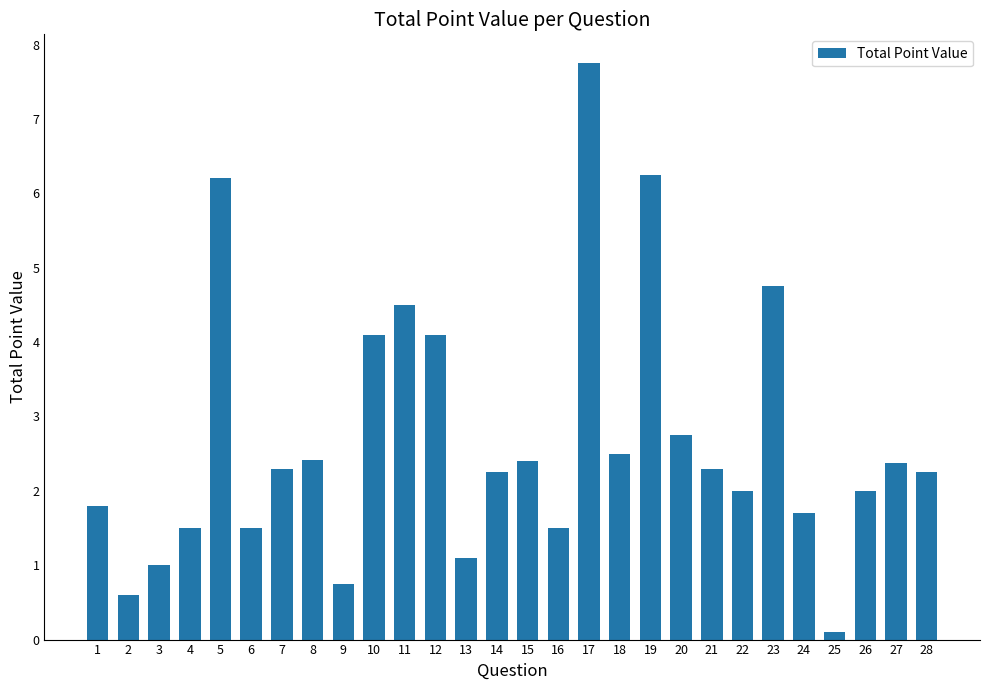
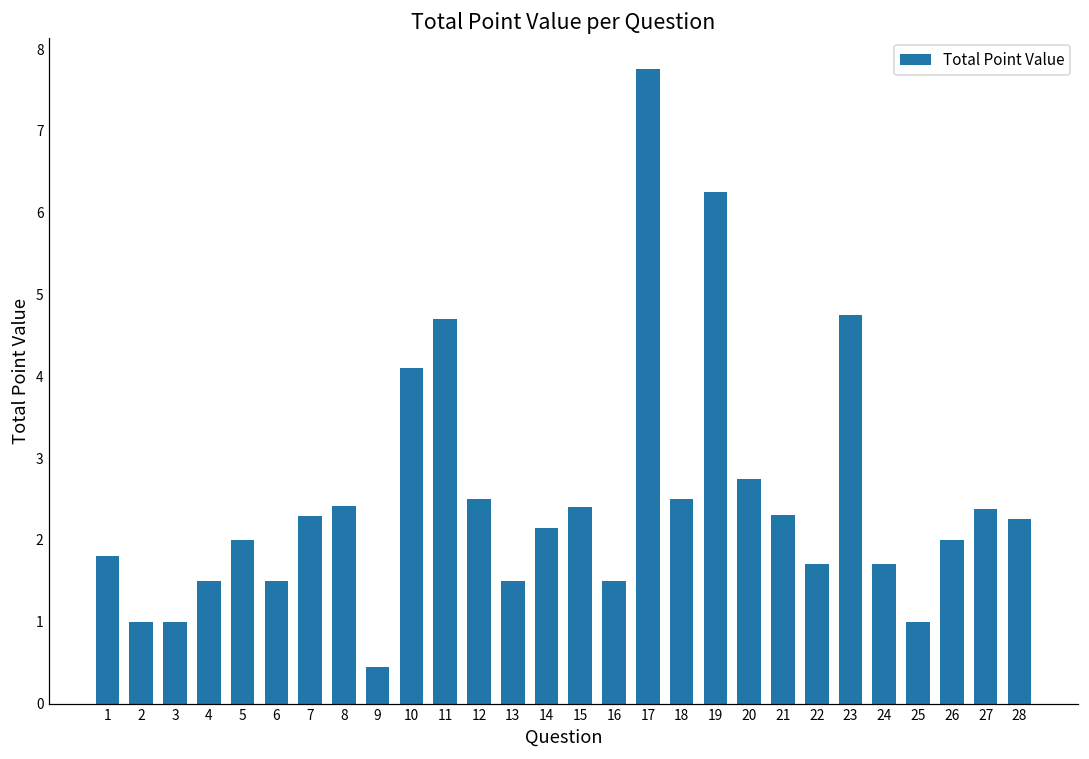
  {
    "1": 1.8,
-   "2": 0.6,
+   "2": 1.0,
    "3": 1.0,
    "4": 1.5,
-   "5": 6.2,
+   "5": 2.0,
    "6": 1.5,
    "7": 2.3,
    "8": 2.4,
-   "9": 0.8,
+   "9": 0.5,
    "10": 4.1,
-   "11": 4.5,
-   "12": 4.1,
-   "13": 1.1,
-   "14": 2.3,
+   "11": 4.7,
+   "12": 2.5,
+   "13": 1.5,
+   "14": 2.1,
    "15": 2.4,
    "16": 1.5,
    "17": 7.8,
    "18": 2.5,
    "19": 6.3,
    "20": 2.8,
    "21": 2.3,
-   "22": 2.0,
+   "22": 1.7,
    "23": 4.8,
    "24": 1.7,
-   "25": 0.1,
+   "25": 1.0,
    "26": 2.0,
    "27": 2.4,
    "28": 2.3
  }
